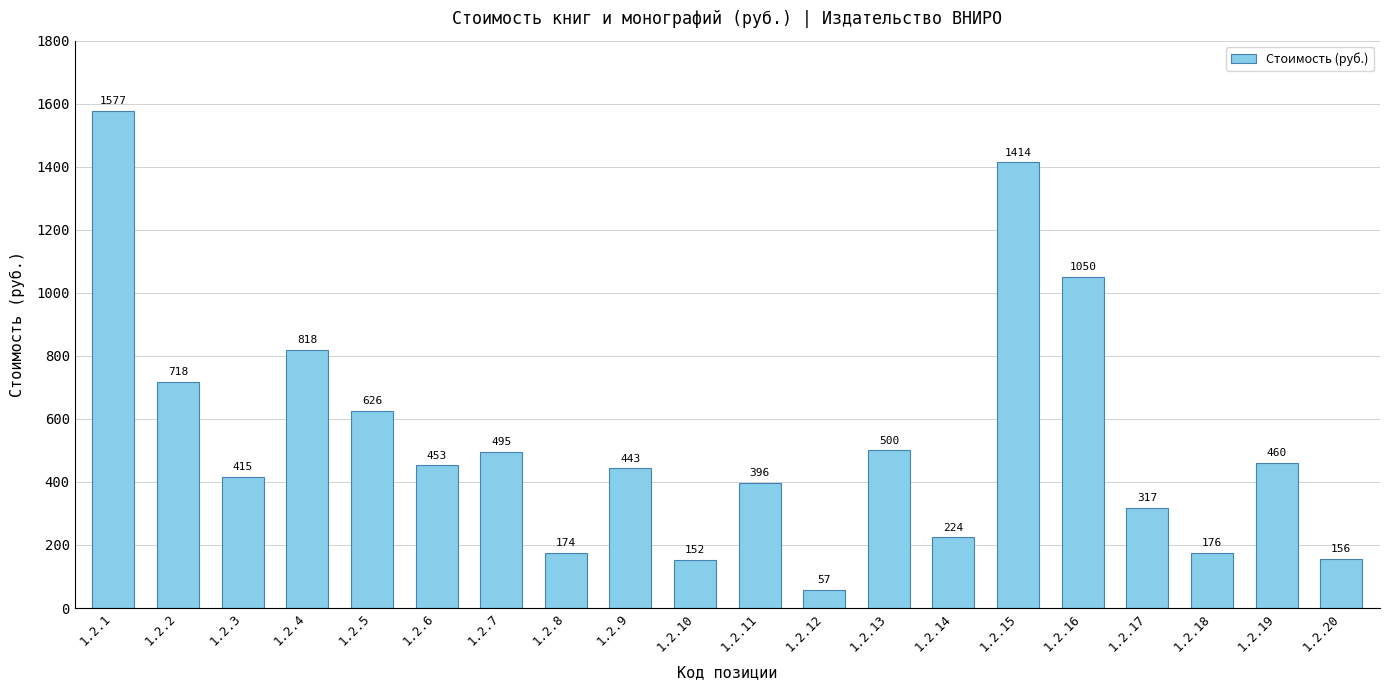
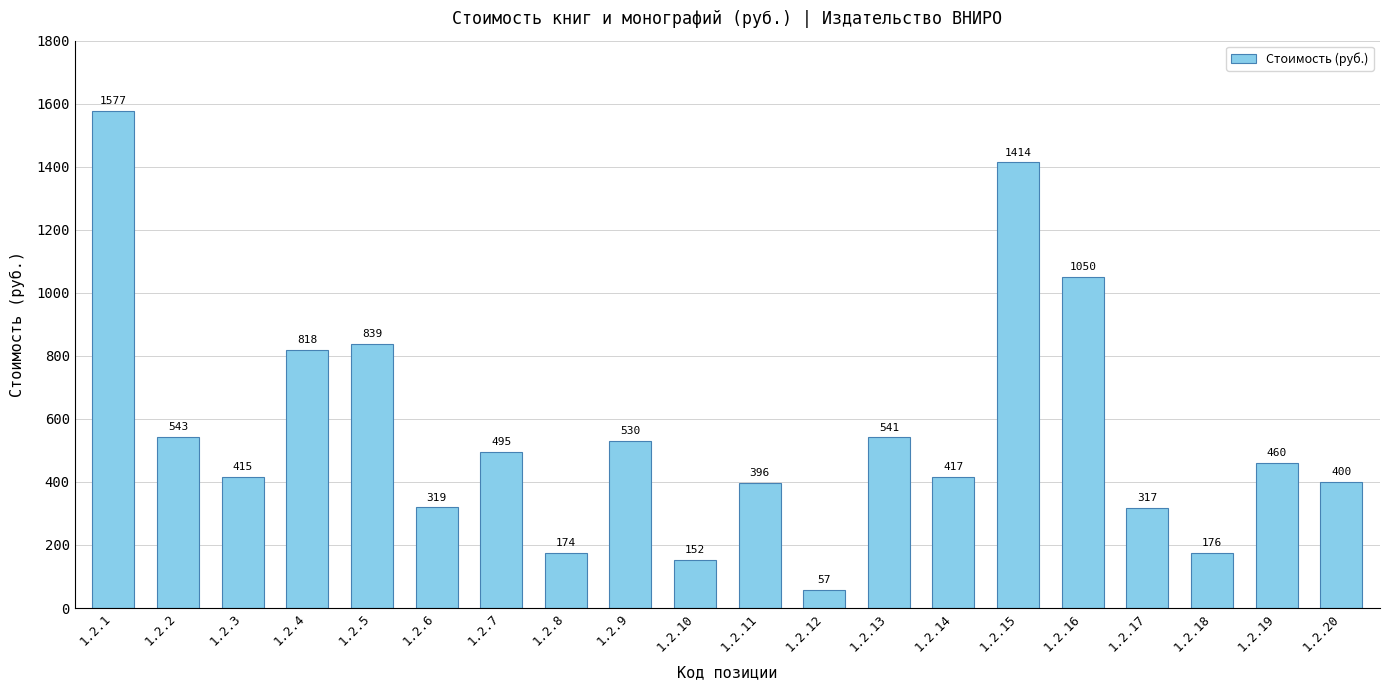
  {
    "1.2.1": 1577,
-   "1.2.2": 718,
+   "1.2.2": 543,
    "1.2.3": 415,
    "1.2.4": 818,
-   "1.2.5": 626,
-   "1.2.6": 453,
+   "1.2.5": 839,
+   "1.2.6": 319,
    "1.2.7": 495,
    "1.2.8": 174,
-   "1.2.9": 443,
+   "1.2.9": 530,
    "1.2.10": 152,
    "1.2.11": 396,
    "1.2.12": 57,
-   "1.2.13": 500,
-   "1.2.14": 224,
+   "1.2.13": 541,
+   "1.2.14": 417,
    "1.2.15": 1414,
    "1.2.16": 1050,
    "1.2.17": 317,
    "1.2.18": 176,
    "1.2.19": 460,
-   "1.2.20": 156
+   "1.2.20": 400
  }
